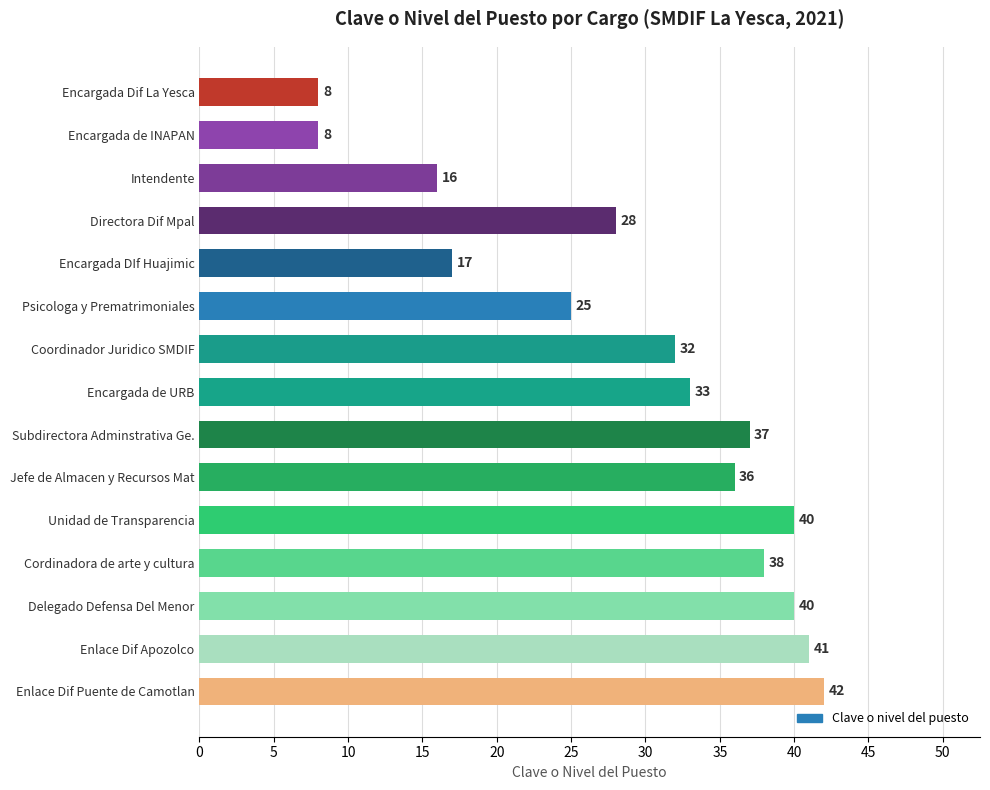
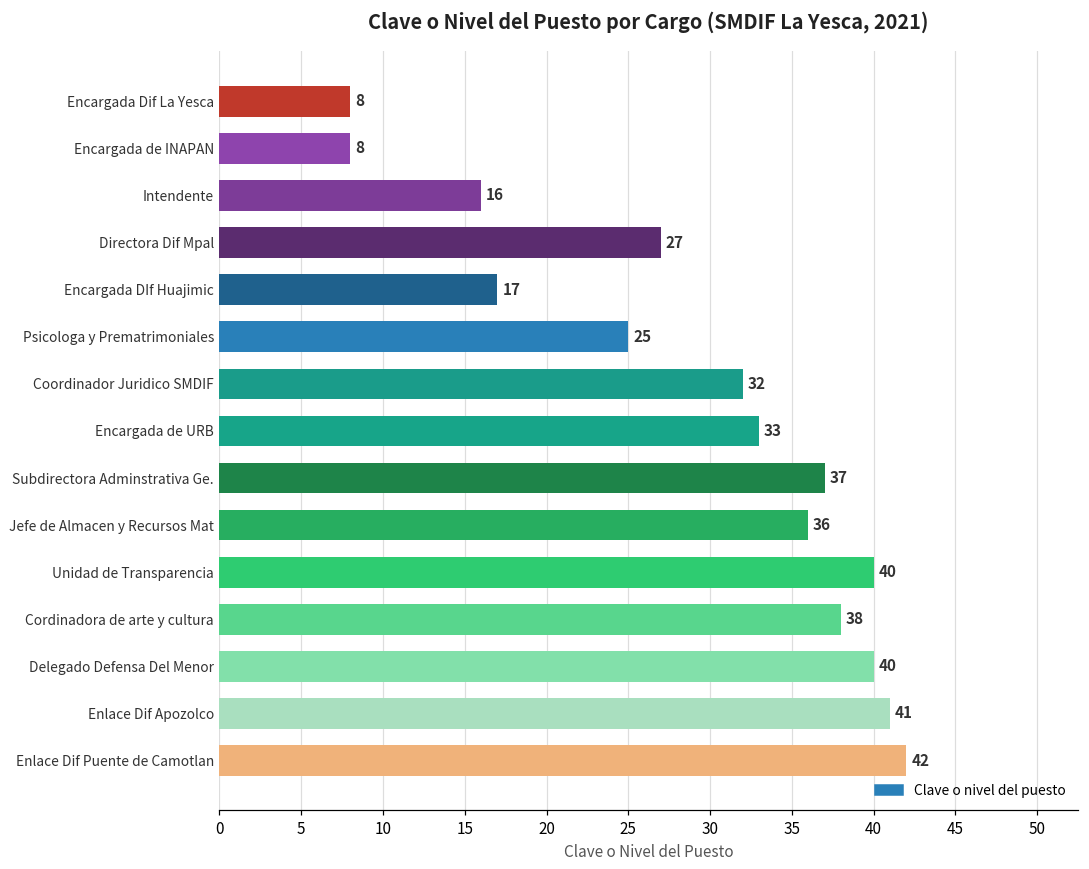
  {
    "Encargada Dif La Yesca": 8,
    "Encargada de INAPAN": 8,
    "Intendente": 16,
-   "Directora Dif Mpal": 28,
+   "Directora Dif Mpal": 27,
    "Encargada DIf Huajimic": 17,
    "Psicologa y Prematrimoniales": 25,
    "Coordinador Juridico SMDIF": 32,
    "Encargada de URB": 33,
    "Subdirectora Adminstrativa Ge.": 37,
    "Jefe de Almacen y Recursos Mat": 36,
    "Unidad de Transparencia": 40,
    "Cordinadora de arte y cultura": 38,
    "Delegado Defensa Del Menor": 40,
    "Enlace Dif Apozolco": 41,
    "Enlace Dif Puente de Camotlan": 42
  }
